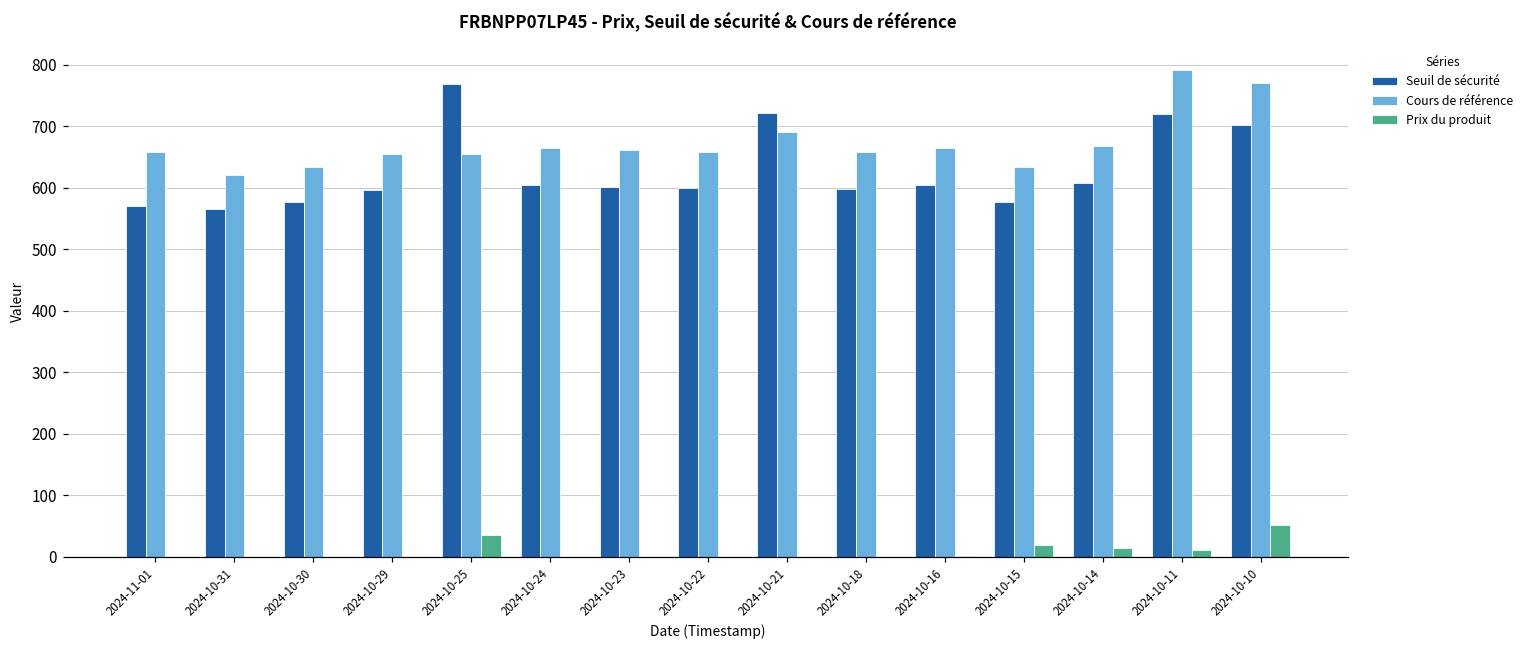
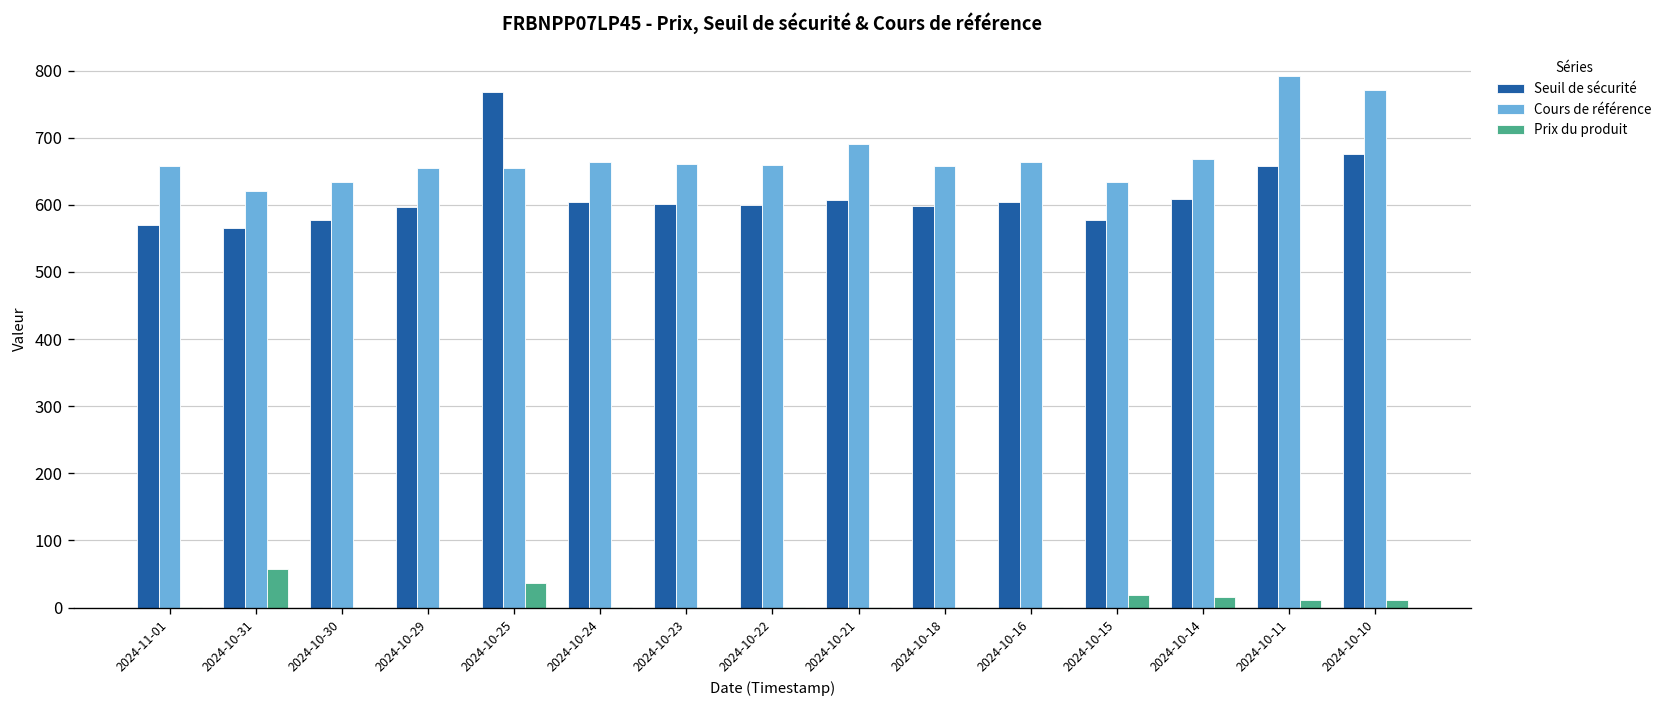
  {
    "Seuil de sécurité": {
      "2024-11-01": 570,
      "2024-10-31": 570,
      "2024-10-30": 580,
      "2024-10-29": 600,
      "2024-10-25": 770,
      "2024-10-24": 600,
      "2024-10-23": 600,
      "2024-10-22": 600,
-     "2024-10-21": 720,
+     "2024-10-21": 610,
      "2024-10-18": 600,
      "2024-10-16": 600,
      "2024-10-15": 580,
      "2024-10-14": 610,
-     "2024-10-11": 720,
-     "2024-10-10": 700
+     "2024-10-11": 660,
+     "2024-10-10": 680
    },
    "Cours de référence": {
      "2024-11-01": 660,
      "2024-10-31": 620,
      "2024-10-30": 630,
      "2024-10-29": 660,
      "2024-10-25": 660,
      "2024-10-24": 660,
      "2024-10-23": 660,
      "2024-10-22": 660,
      "2024-10-21": 690,
      "2024-10-18": 660,
      "2024-10-16": 660,
      "2024-10-15": 630,
      "2024-10-14": 670,
      "2024-10-11": 790,
      "2024-10-10": 770
    },
    "Prix du produit": {
-     "2024-10-31": 0,
+     "2024-10-31": 60,
      "2024-10-25": 40,
      "2024-10-15": 20,
      "2024-10-14": 20,
      "2024-10-11": 10,
-     "2024-10-10": 50
+     "2024-10-10": 10
    }
  }
